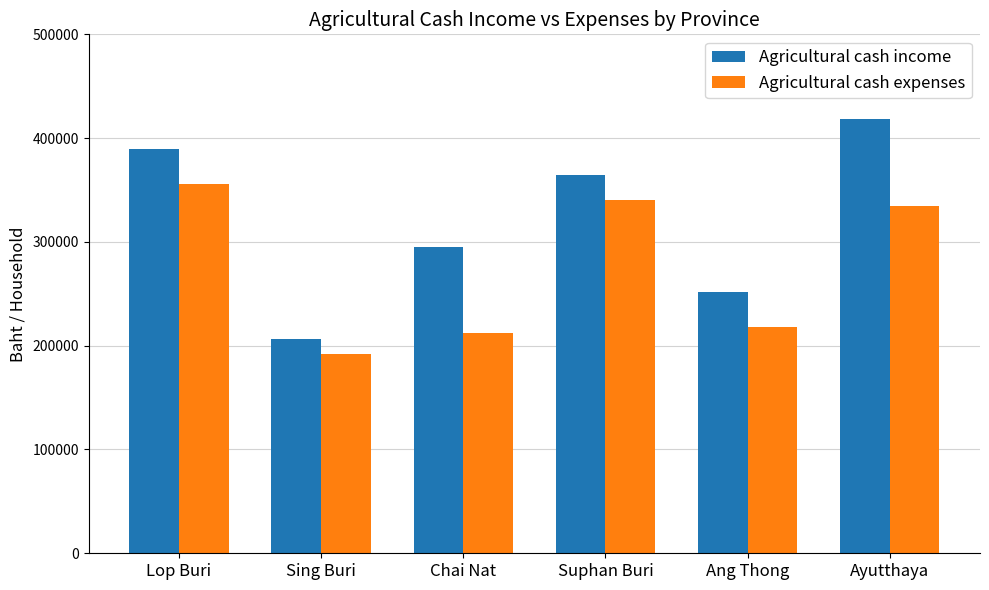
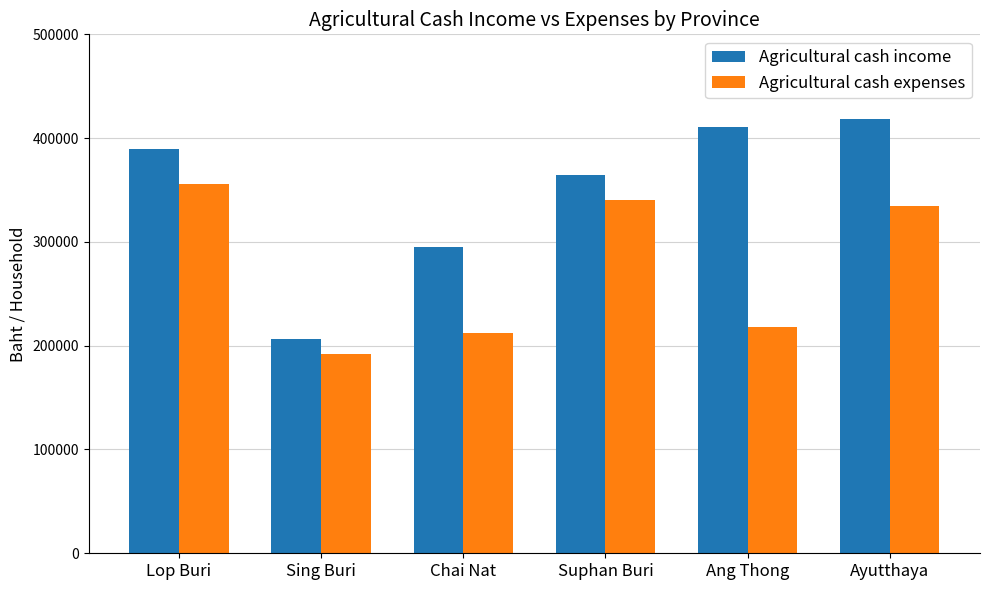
  {
    "Agricultural cash income": {
      "Lop Buri": 390000,
      "Sing Buri": 207000,
      "Chai Nat": 295000,
      "Suphan Buri": 364000,
-     "Ang Thong": 252000,
+     "Ang Thong": 411000,
      "Ayutthaya": 418000
    },
    "Agricultural cash expenses": {
      "Lop Buri": 356000,
      "Sing Buri": 192000,
      "Chai Nat": 212000,
      "Suphan Buri": 341000,
      "Ang Thong": 218000,
      "Ayutthaya": 334000
    }
  }
